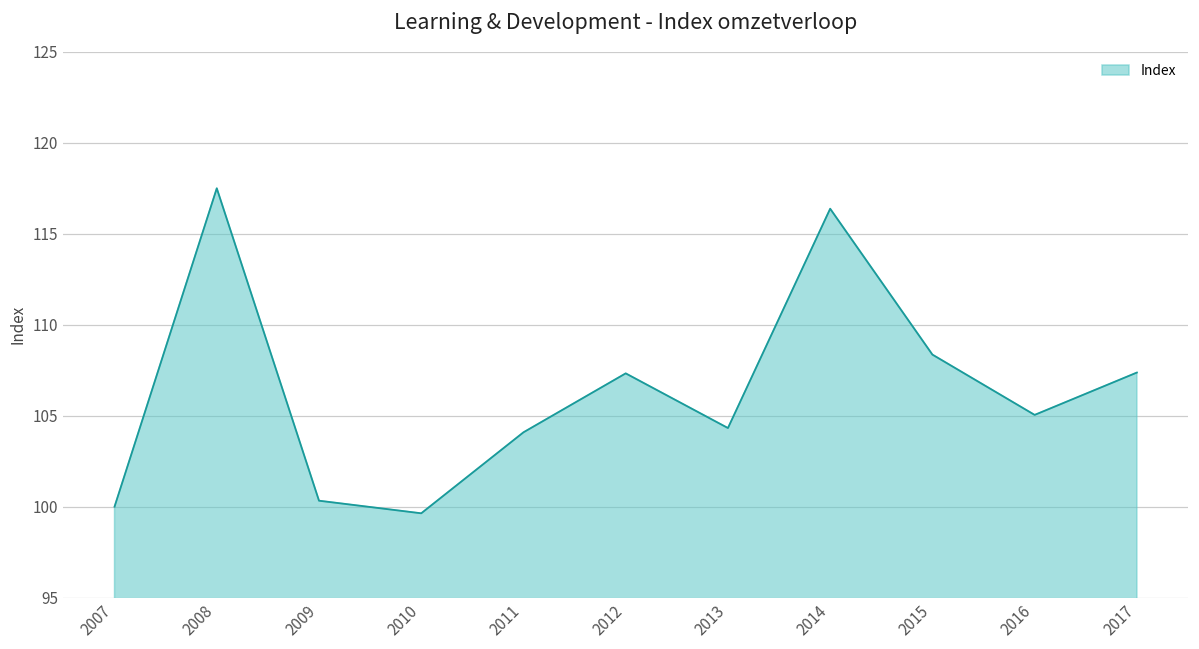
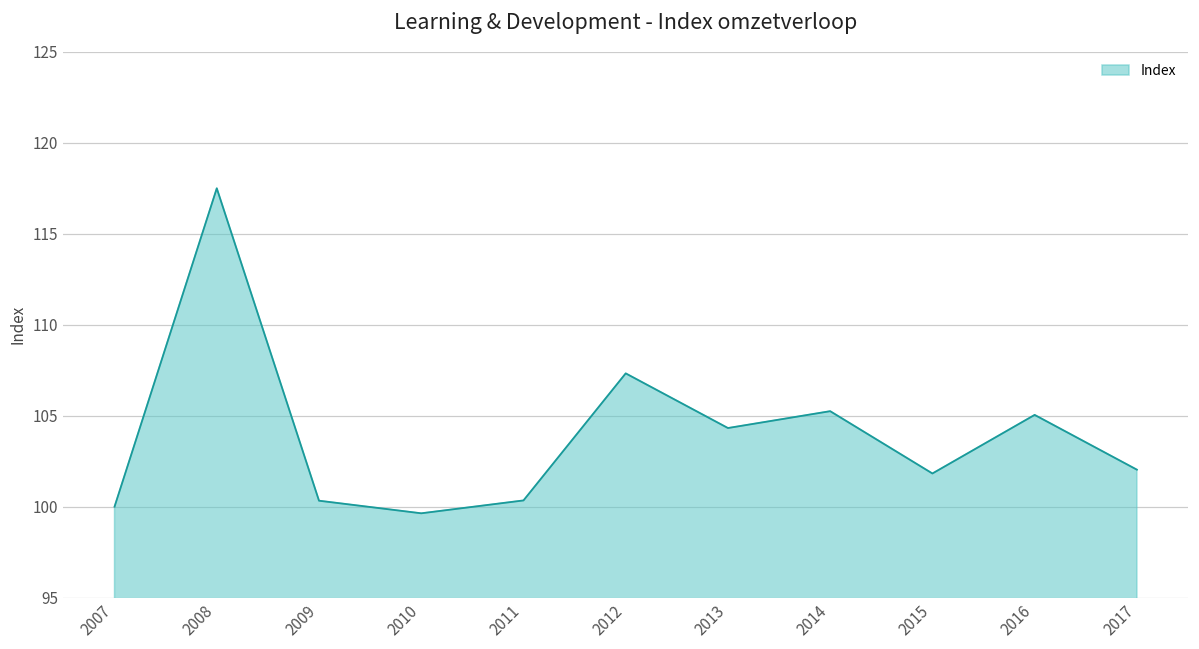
  {
    "2007": 100.0,
    "2008": 117.5,
    "2009": 100.3,
    "2010": 99.6,
-   "2011": 104.1,
+   "2011": 100.3,
    "2012": 107.3,
    "2013": 104.3,
-   "2014": 116.4,
-   "2015": 108.4,
+   "2014": 105.2,
+   "2015": 101.8,
    "2016": 105.0,
-   "2017": 107.4
+   "2017": 102.0
  }
